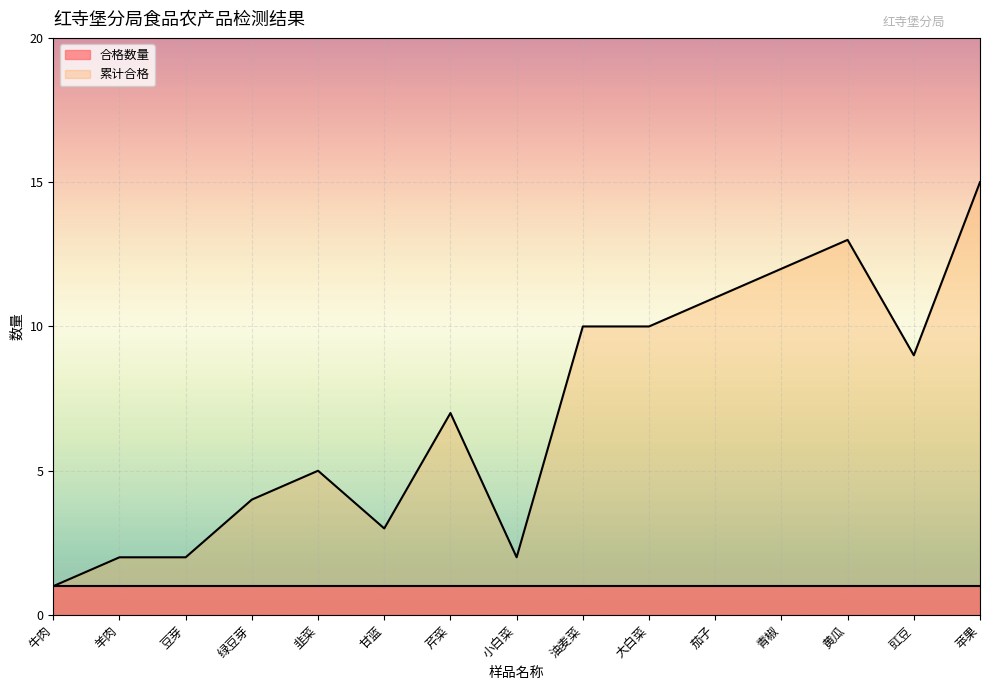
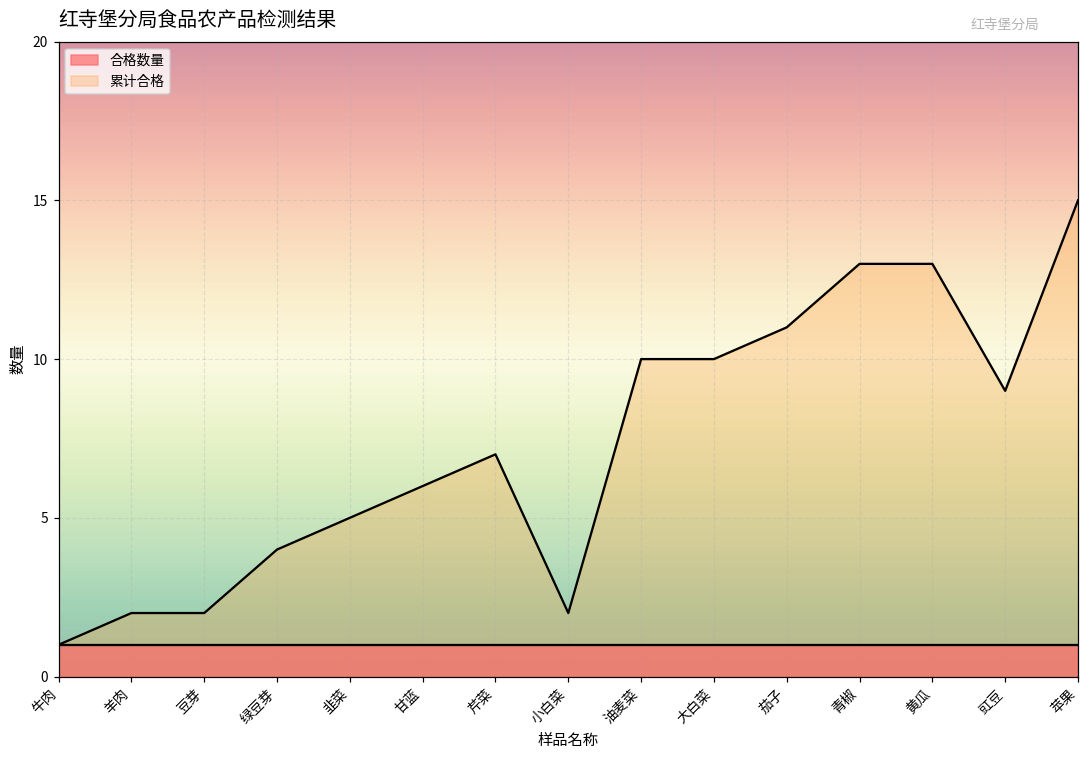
  {
    "合格数量": {
      "羊肉": 1,
      "豆芽": 1,
      "绿豆芽": 1,
      "韭菜": 1,
      "甘蓝": 1,
      "芹菜": 1,
      "小白菜": 1,
      "油麦菜": 1,
      "大白菜": 1,
      "茄子": 1,
      "青椒": 1,
      "黄瓜": 1,
      "豇豆": 1,
      "苹果": 1
    },
    "累计合格": {
      "羊肉": 2,
      "豆芽": 2,
      "绿豆芽": 4,
      "韭菜": 5,
-     "甘蓝": 3,
+     "甘蓝": 6,
      "芹菜": 7,
      "小白菜": 2,
      "油麦菜": 10,
      "大白菜": 10,
      "茄子": 11,
-     "青椒": 12,
+     "青椒": 13,
      "黄瓜": 13,
      "豇豆": 9,
      "苹果": 15
    }
  }
